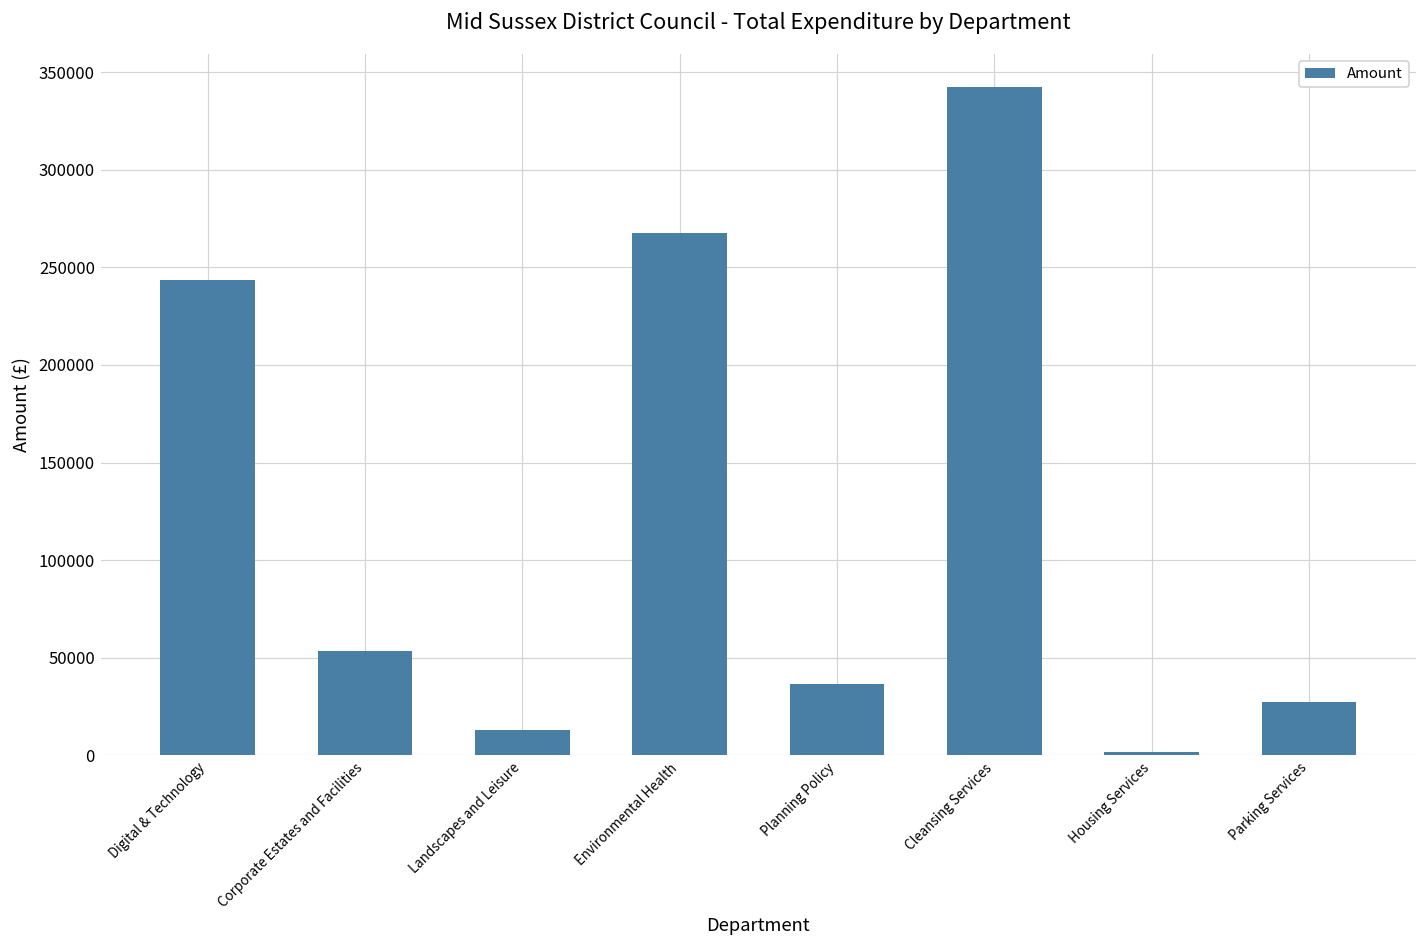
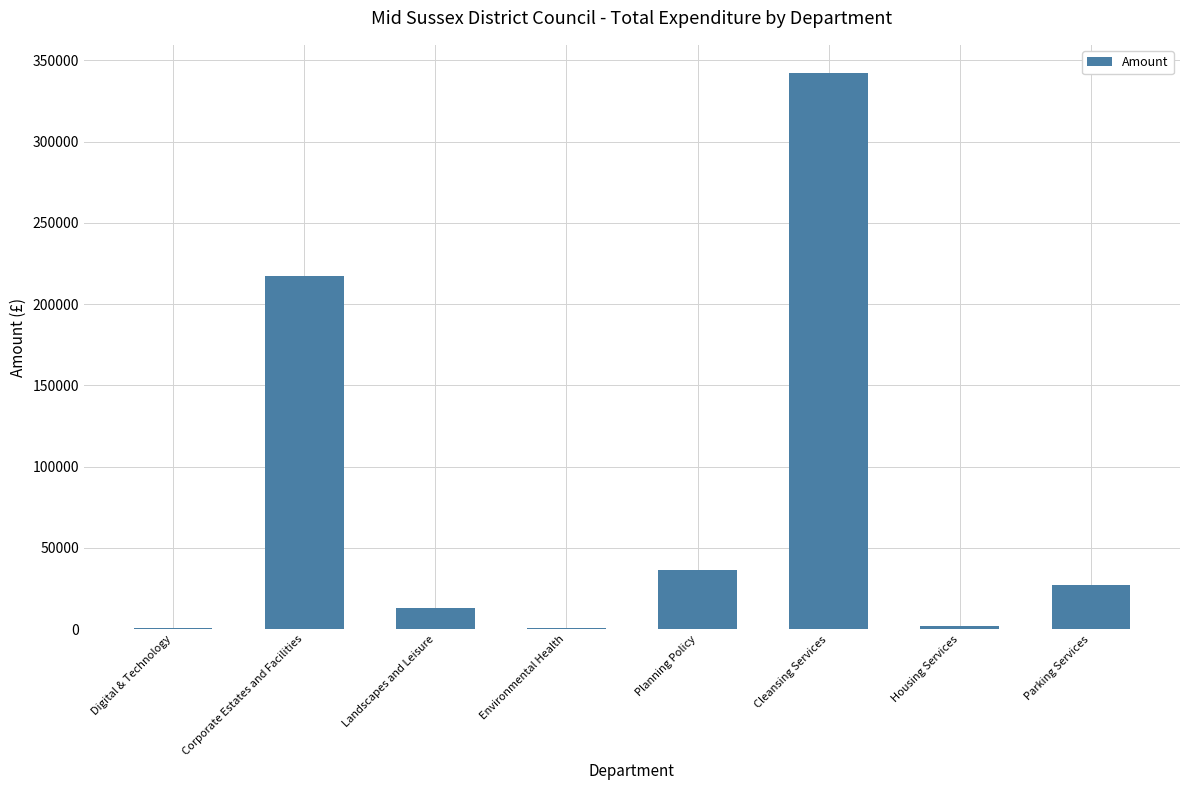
  {
-   "Digital & Technology": 244000,
-   "Corporate Estates and Facilities": 54000,
+   "Digital & Technology": 1000,
+   "Corporate Estates and Facilities": 218000,
    "Landscapes and Leisure": 13000,
-   "Environmental Health": 268000,
+   "Environmental Health": 1000,
    "Planning Policy": 37000,
    "Cleansing Services": 342000,
    "Housing Services": 2000,
    "Parking Services": 27000
  }
